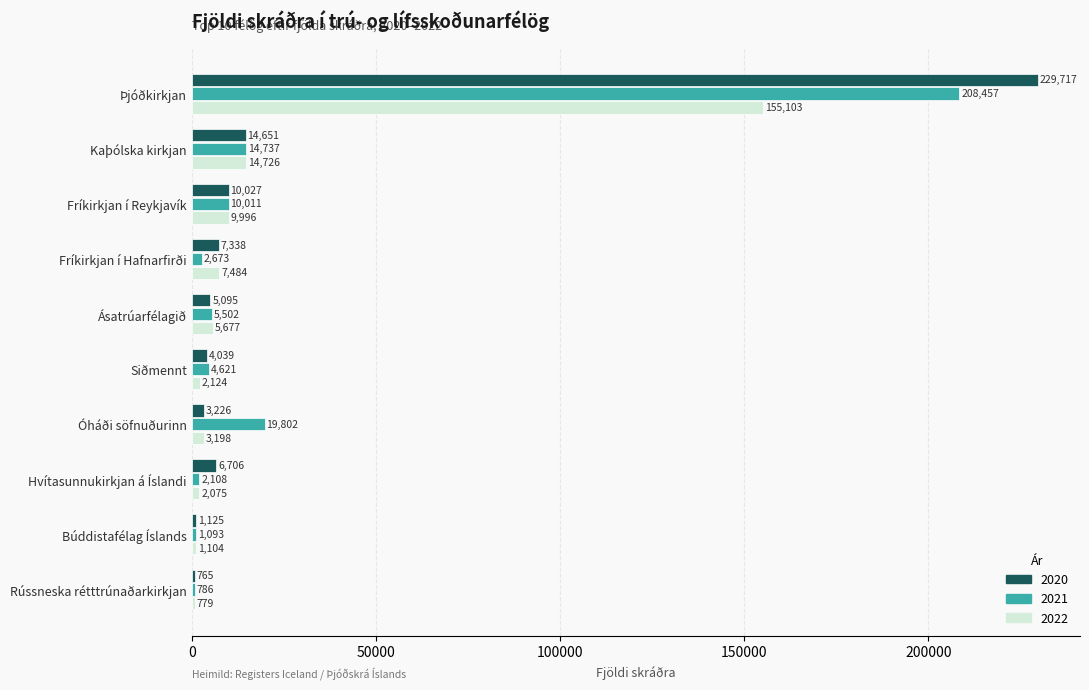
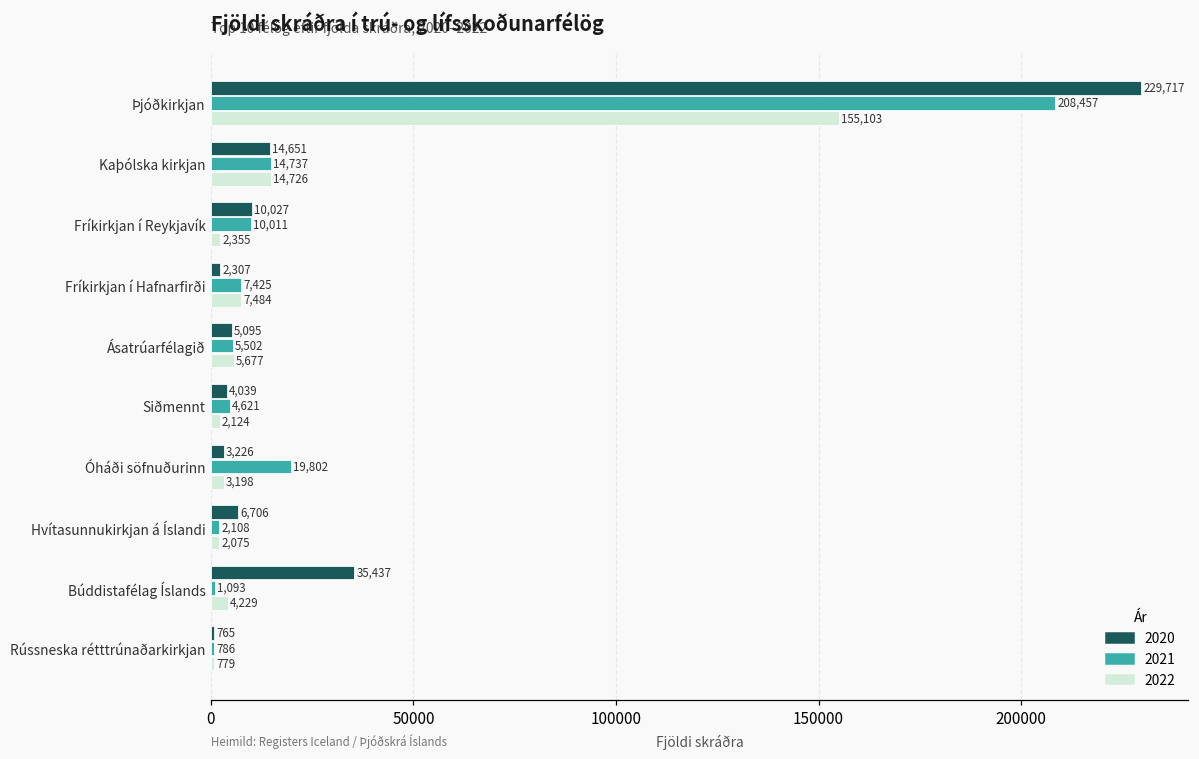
  {
    "2020": {
      "Þjóðkirkjan": "229,717",
      "Kaþólska kirkjan": "14,651",
      "Fríkirkjan í Reykjavík": "10,027",
-     "Fríkirkjan í Hafnarfirði": "7,338",
+     "Fríkirkjan í Hafnarfirði": "2,307",
      "Ásatrúarfélagið": "5,095",
      "Siðmennt": "4,039",
      "Óháði söfnuðurinn": "3,226",
      "Hvítasunnukirkjan á Íslandi": "6,706",
-     "Búddistafélag Íslands": "1,125",
+     "Búddistafélag Íslands": "35,437",
      "Rússneska rétttrúnaðarkirkjan": "765"
    },
    "2021": {
      "Þjóðkirkjan": "208,457",
      "Kaþólska kirkjan": "14,737",
      "Fríkirkjan í Reykjavík": "10,011",
-     "Fríkirkjan í Hafnarfirði": "2,673",
+     "Fríkirkjan í Hafnarfirði": "7,425",
      "Ásatrúarfélagið": "5,502",
      "Siðmennt": "4,621",
      "Óháði söfnuðurinn": "19,802",
      "Hvítasunnukirkjan á Íslandi": "2,108",
      "Búddistafélag Íslands": "1,093",
      "Rússneska rétttrúnaðarkirkjan": "786"
    },
    "2022": {
      "Þjóðkirkjan": "155,103",
      "Kaþólska kirkjan": "14,726",
-     "Fríkirkjan í Reykjavík": "9,996",
+     "Fríkirkjan í Reykjavík": "2,355",
      "Fríkirkjan í Hafnarfirði": "7,484",
      "Ásatrúarfélagið": "5,677",
      "Siðmennt": "2,124",
      "Óháði söfnuðurinn": "3,198",
      "Hvítasunnukirkjan á Íslandi": "2,075",
-     "Búddistafélag Íslands": "1,104",
+     "Búddistafélag Íslands": "4,229",
      "Rússneska rétttrúnaðarkirkjan": "779"
    }
  }
